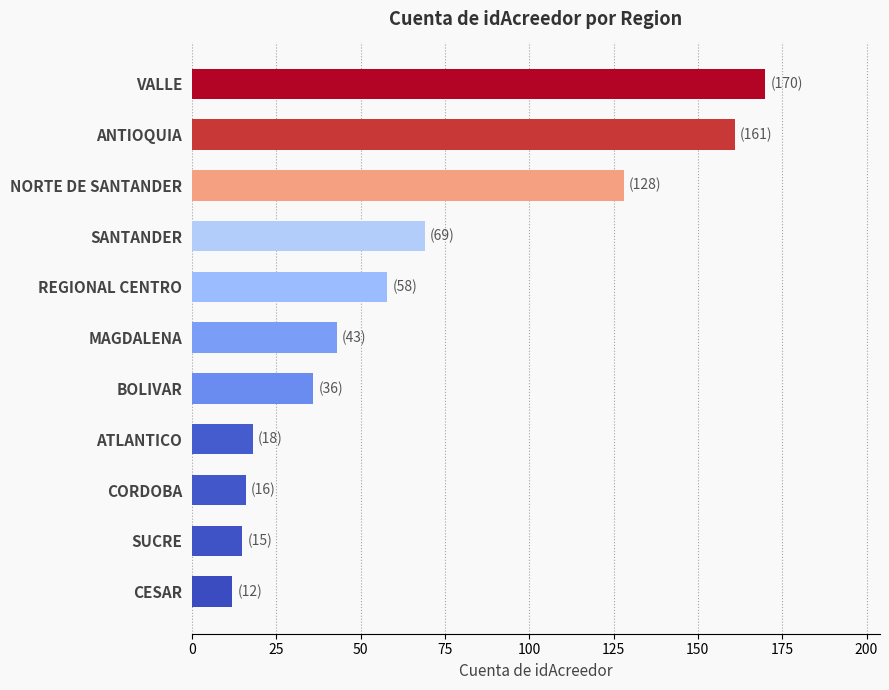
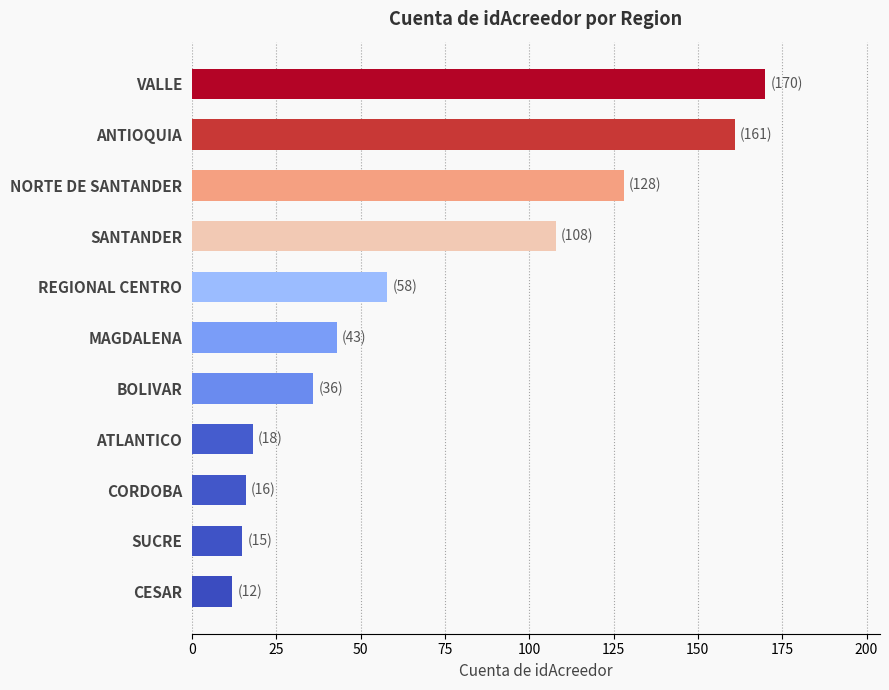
  {
    "VALLE": "(170)",
    "ANTIOQUIA": "(161)",
    "NORTE DE SANTANDER": "(128)",
-   "SANTANDER": "(69)",
+   "SANTANDER": "(108)",
    "REGIONAL CENTRO": "(58)",
    "MAGDALENA": "(43)",
    "BOLIVAR": "(36)",
    "ATLANTICO": "(18)",
    "CORDOBA": "(16)",
    "SUCRE": "(15)",
    "CESAR": "(12)"
  }
